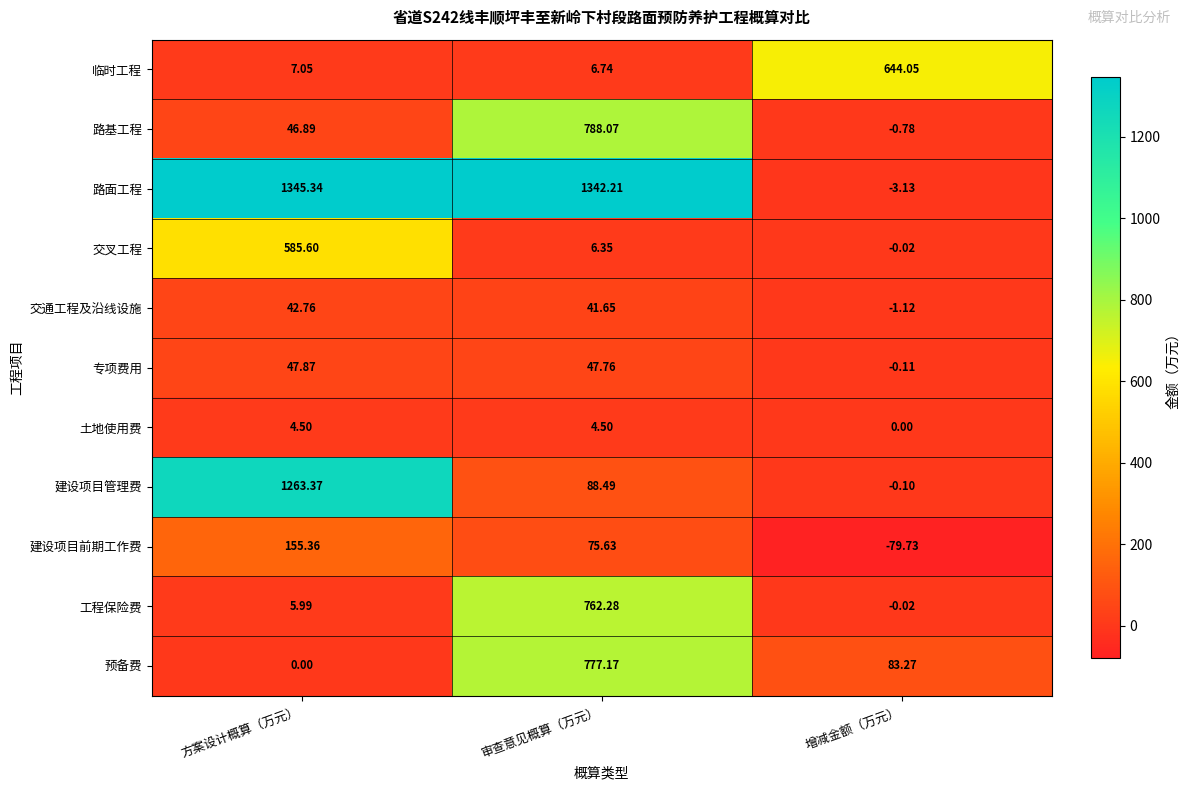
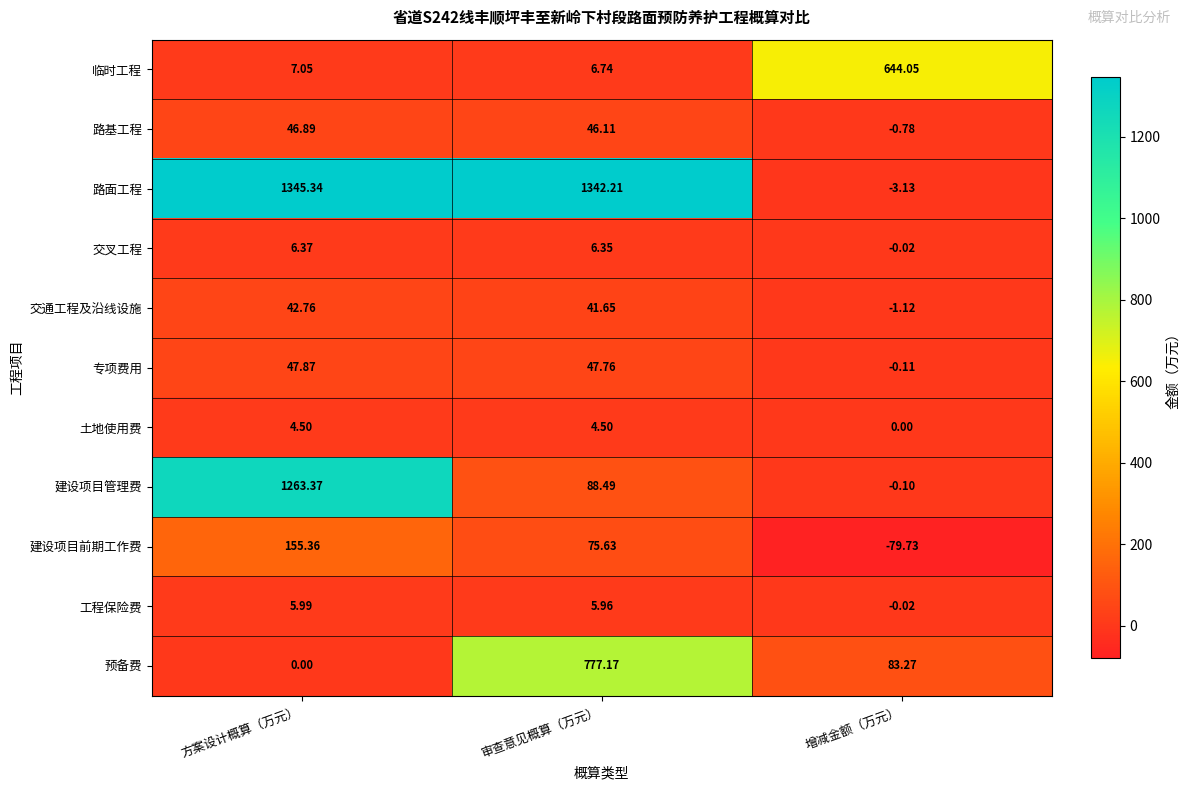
  {
    "临时工程": {
      "方案设计概算（万元）": 7.05,
      "审查意见概算（万元）": 6.74,
      "增减金额（万元）": 644.05
    },
    "路基工程": {
      "方案设计概算（万元）": 46.89,
-     "审查意见概算（万元）": 788.07,
+     "审查意见概算（万元）": 46.11,
      "增减金额（万元）": -0.78
    },
    "路面工程": {
      "方案设计概算（万元）": 1345.34,
      "审查意见概算（万元）": 1342.21,
      "增减金额（万元）": -3.13
    },
    "交叉工程": {
-     "方案设计概算（万元）": 585.60,
+     "方案设计概算（万元）": 6.37,
      "审查意见概算（万元）": 6.35,
      "增减金额（万元）": -0.02
    },
    "交通工程及沿线设施": {
      "方案设计概算（万元）": 42.76,
      "审查意见概算（万元）": 41.65,
      "增减金额（万元）": -1.12
    },
    "专项费用": {
      "方案设计概算（万元）": 47.87,
      "审查意见概算（万元）": 47.76,
      "增减金额（万元）": -0.11
    },
    "土地使用费": {
      "方案设计概算（万元）": 4.50,
      "审查意见概算（万元）": 4.50,
      "增减金额（万元）": 0.00
    },
    "建设项目管理费": {
      "方案设计概算（万元）": 1263.37,
      "审查意见概算（万元）": 88.49,
      "增减金额（万元）": -0.10
    },
    "建设项目前期工作费": {
      "方案设计概算（万元）": 155.36,
      "审查意见概算（万元）": 75.63,
      "增减金额（万元）": -79.73
    },
    "工程保险费": {
      "方案设计概算（万元）": 5.99,
-     "审查意见概算（万元）": 762.28,
+     "审查意见概算（万元）": 5.96,
      "增减金额（万元）": -0.02
    },
    "预备费": {
      "方案设计概算（万元）": 0.00,
      "审查意见概算（万元）": 777.17,
      "增减金额（万元）": 83.27
    }
  }
